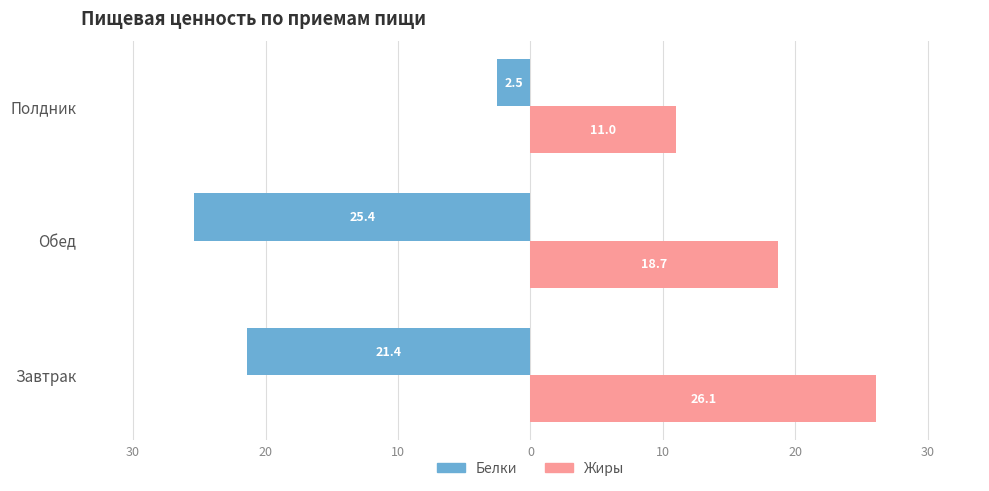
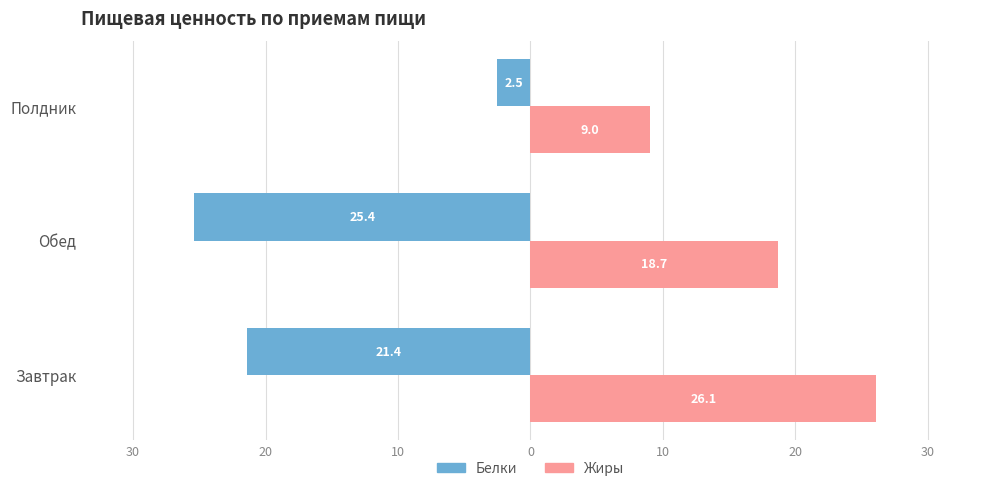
  {
    "Жиры": {
-     "Полдник": 11.0,
+     "Полдник": 9.0,
      "Обед": 18.7,
      "Завтрак": 26.1
    }
  }
